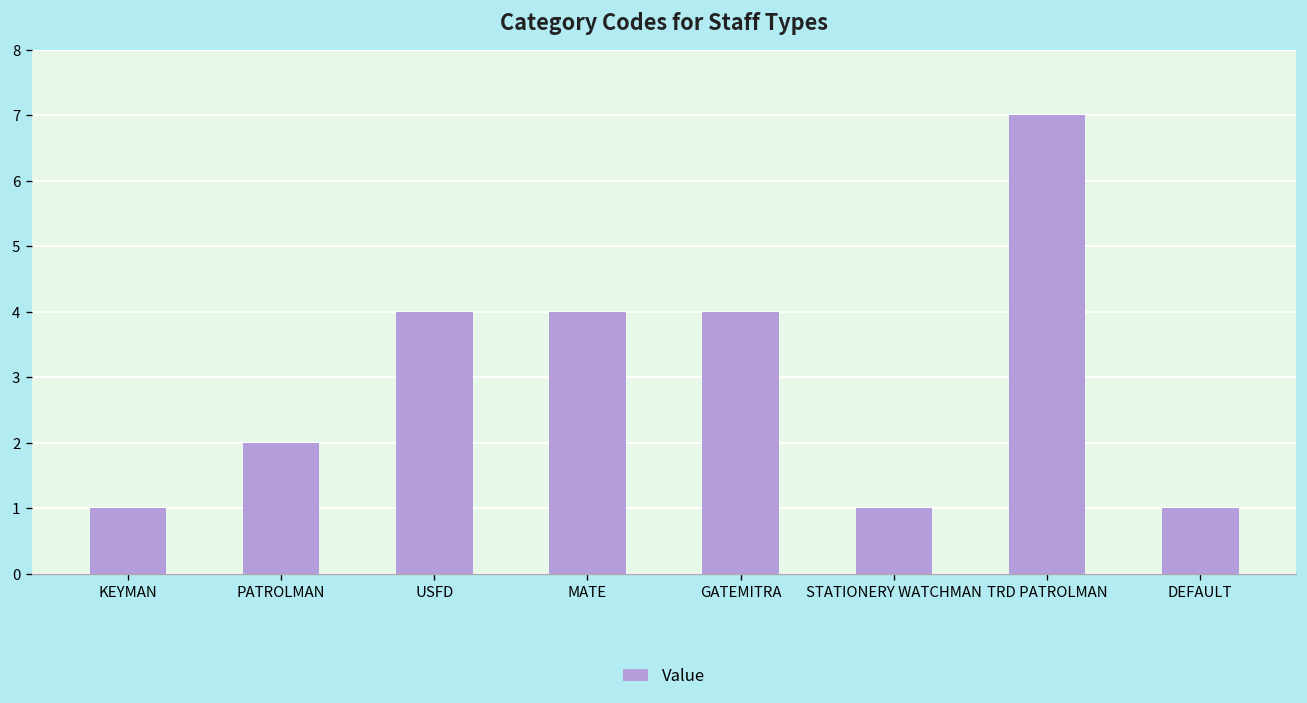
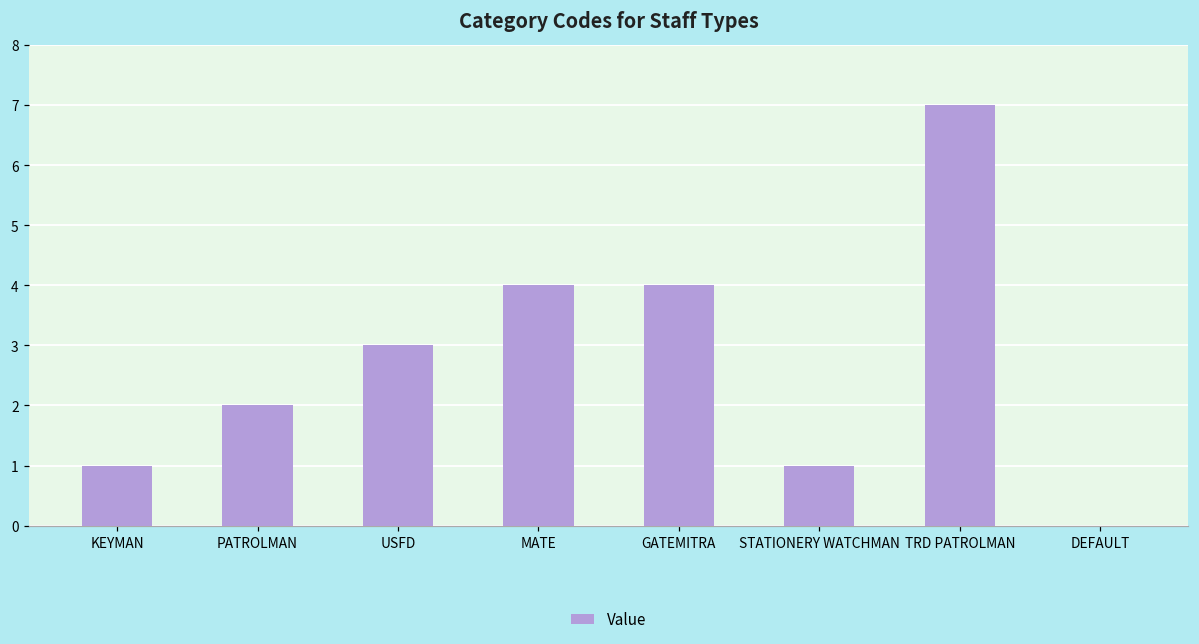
  {
    "KEYMAN": 1,
    "PATROLMAN": 2,
-   "USFD": 4,
+   "USFD": 3,
    "MATE": 4,
    "GATEMITRA": 4,
    "STATIONERY WATCHMAN": 1,
    "TRD PATROLMAN": 7,
-   "DEFAULT": 1
+   "DEFAULT": 0
  }
